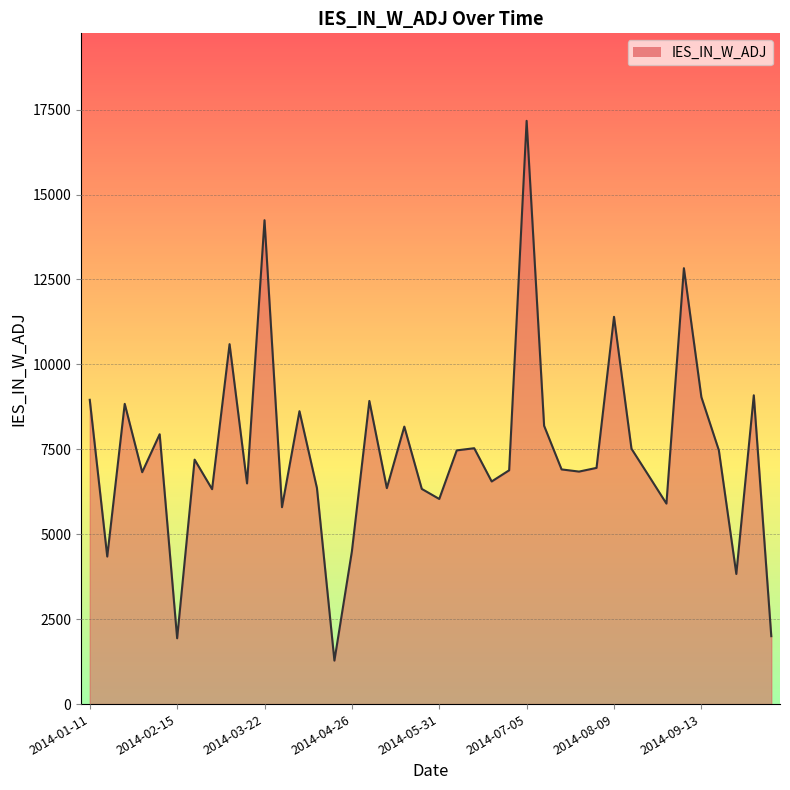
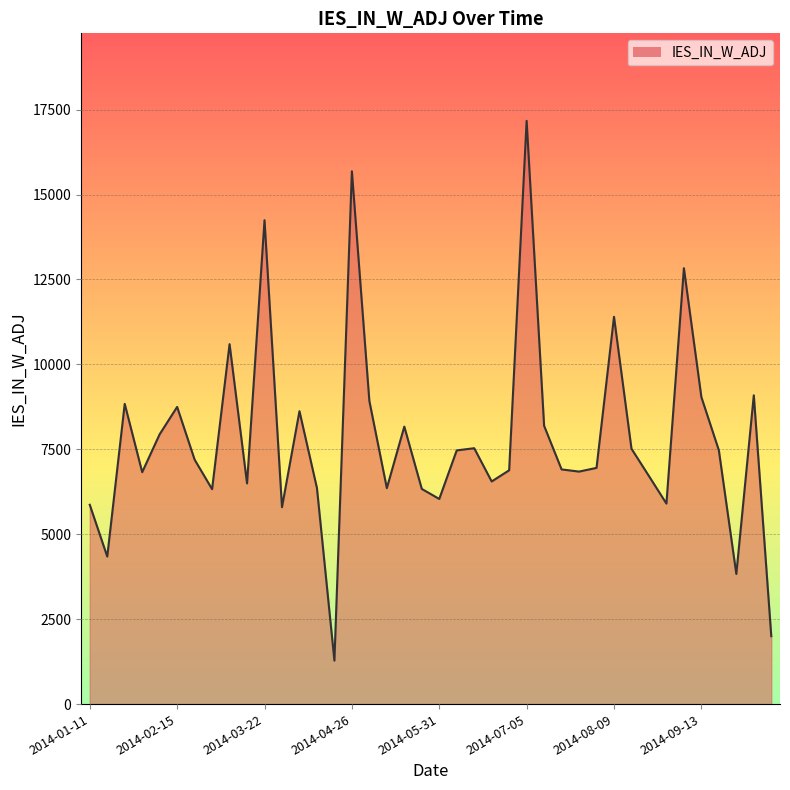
  {
-   "2014-01-11": 9000,
-   "2014-02-15": 1900,
+   "2014-01-11": 5900,
+   "2014-02-15": 8700,
    "2014-03-22": 14200,
-   "2014-04-26": 4500,
+   "2014-04-26": 15700,
    "2014-05-31": 6000,
    "2014-07-05": 17200,
    "2014-08-09": 11400,
    "2014-09-13": 9000
  }
